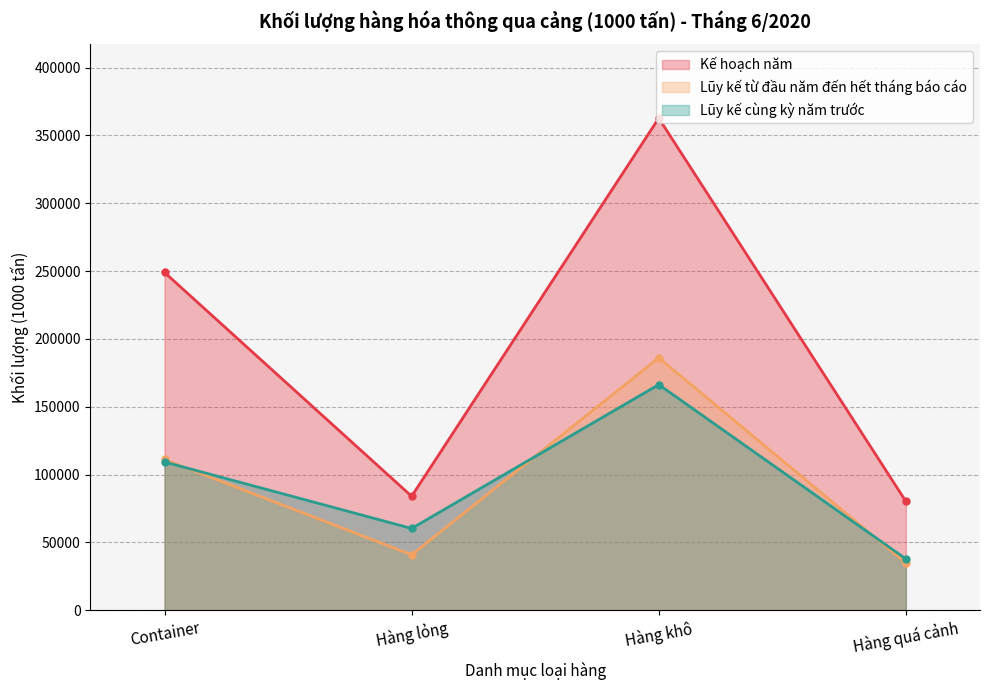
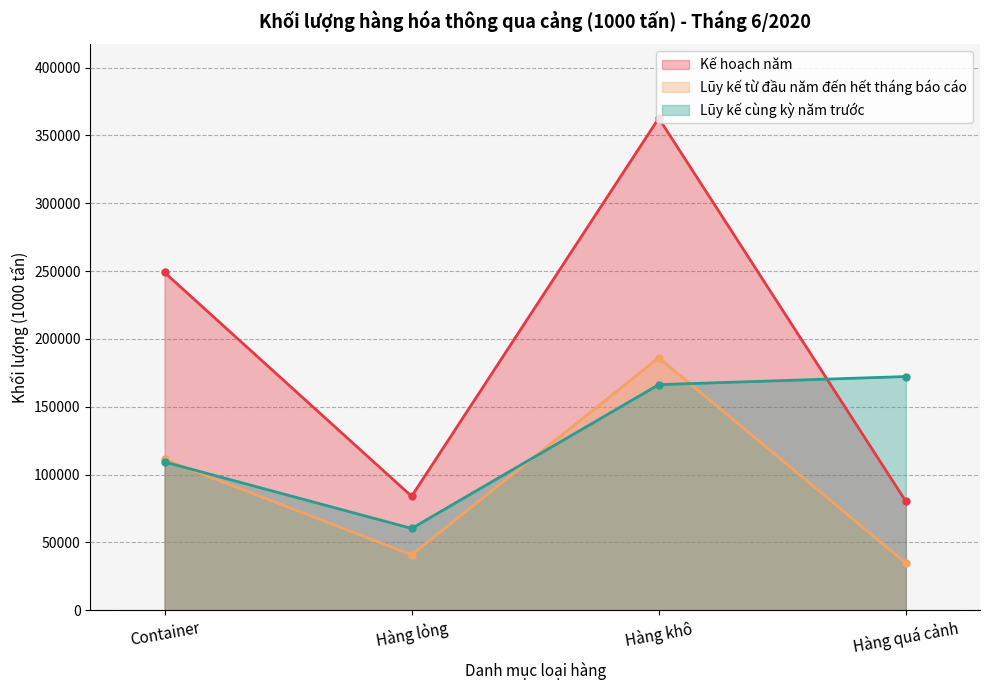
  {
    "Lũy kế cùng kỳ năm trước": {
      "Hàng lỏng": 60000,
      "Hàng khô": 166000,
-     "Hàng quá cảnh": 38000
+     "Hàng quá cảnh": 172000
    }
  }
